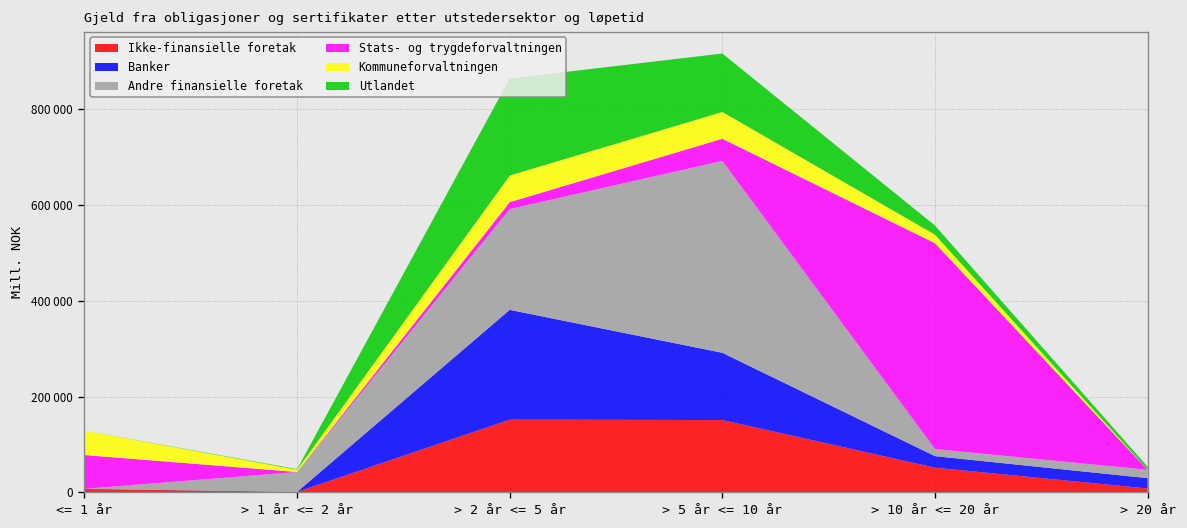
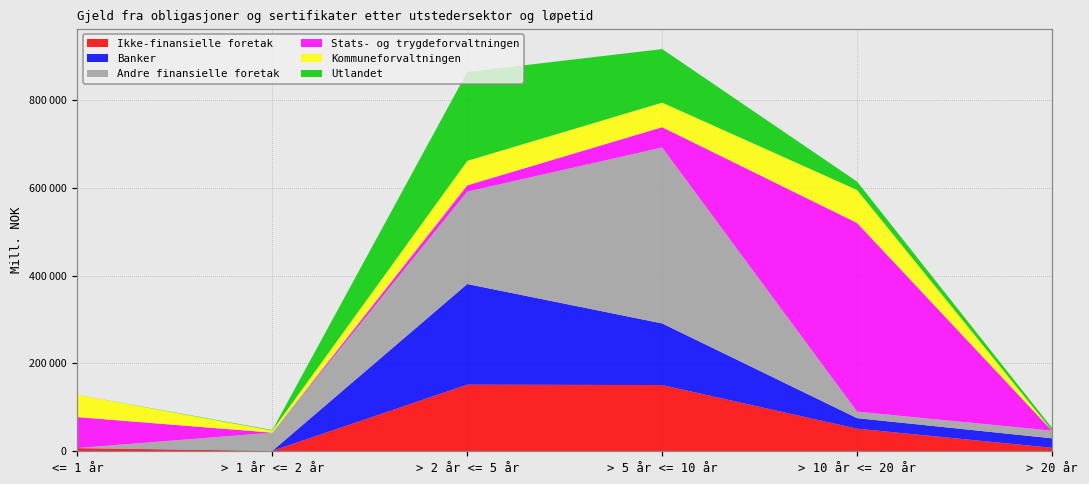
  {
    "Ikke-finansielle foretak": {
      "> 2 år <= 5 år": 150000,
      "> 5 år <= 10 år": 150000,
      "> 10 år <= 20 år": 50000,
      "> 20 år": 10000
    },
    "Banker": {
      "> 2 år <= 5 år": 230000,
      "> 5 år <= 10 år": 140000,
      "> 10 år <= 20 år": 20000,
      "> 20 år": 20000
    },
    "Andre finansielle foretak": {
      "> 2 år <= 5 år": 210000,
      "> 5 år <= 10 år": 400000,
      "> 10 år <= 20 år": 10000
    },
    "Stats- og trygdeforvaltningen": {
      "<= 1 år": 70000,
      "> 2 år <= 5 år": 10000,
      "> 5 år <= 10 år": 50000,
      "> 10 år <= 20 år": 430000
    },
    "Kommuneforvaltningen": {
      "> 2 år <= 5 år": 60000,
      "> 5 år <= 10 år": 60000,
-     "> 10 år <= 20 år": 20000
+     "> 10 år <= 20 år": 80000
    },
    "Utlandet": {
      "> 5 år <= 10 år": 120000,
      "> 10 år <= 20 år": 20000
    }
  }
